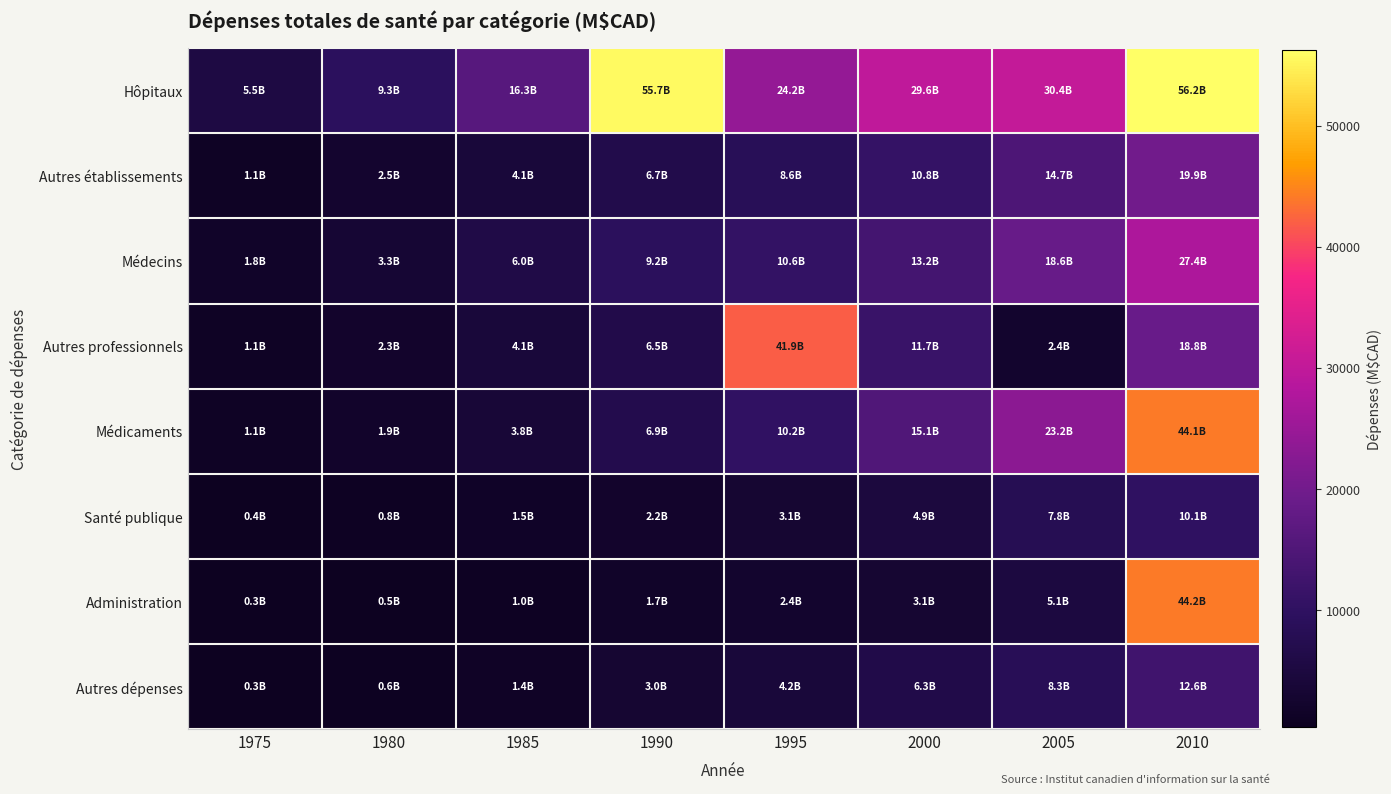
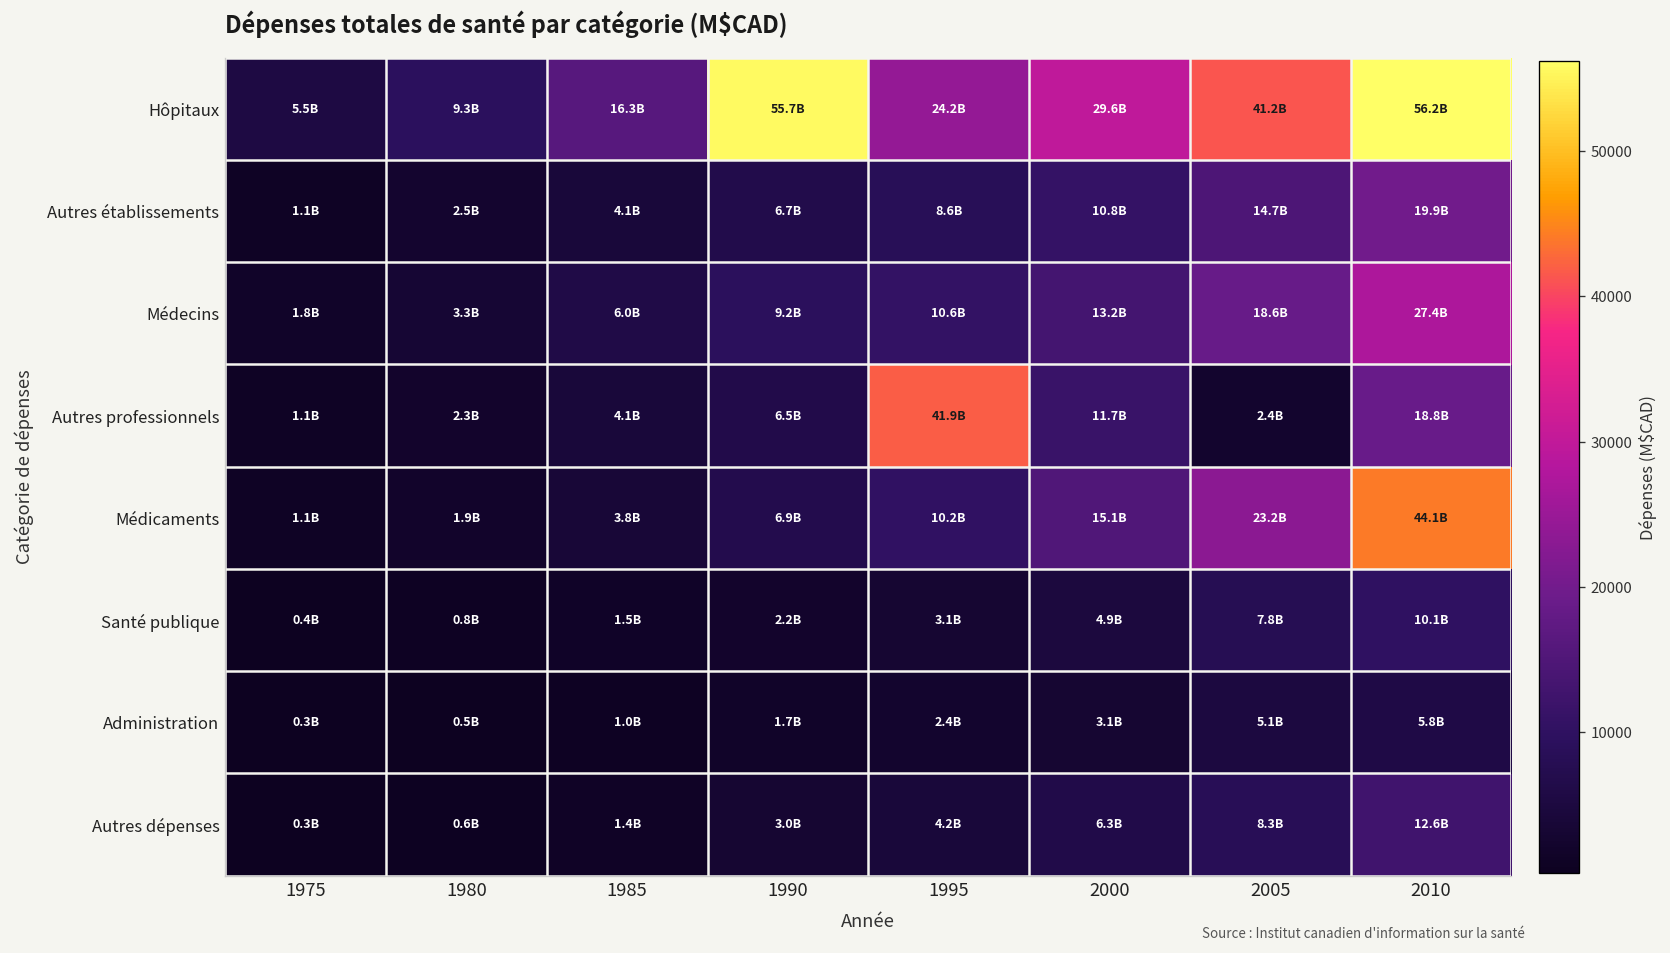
  {
    "Hôpitaux": {
      "1975": "5.5B",
      "1980": "9.3B",
      "1985": "16.3B",
      "1990": "55.7B",
      "1995": "24.2B",
      "2000": "29.6B",
-     "2005": "30.4B",
+     "2005": "41.2B",
      "2010": "56.2B"
    },
    "Autres établissements": {
      "1975": "1.1B",
      "1980": "2.5B",
      "1985": "4.1B",
      "1990": "6.7B",
      "1995": "8.6B",
      "2000": "10.8B",
      "2005": "14.7B",
      "2010": "19.9B"
    },
    "Médecins": {
      "1975": "1.8B",
      "1980": "3.3B",
      "1985": "6.0B",
      "1990": "9.2B",
      "1995": "10.6B",
      "2000": "13.2B",
      "2005": "18.6B",
      "2010": "27.4B"
    },
    "Autres professionnels": {
      "1975": "1.1B",
      "1980": "2.3B",
      "1985": "4.1B",
      "1990": "6.5B",
      "1995": "41.9B",
      "2000": "11.7B",
      "2005": "2.4B",
      "2010": "18.8B"
    },
    "Médicaments": {
      "1975": "1.1B",
      "1980": "1.9B",
      "1985": "3.8B",
      "1990": "6.9B",
      "1995": "10.2B",
      "2000": "15.1B",
      "2005": "23.2B",
      "2010": "44.1B"
    },
    "Santé publique": {
      "1975": "0.4B",
      "1980": "0.8B",
      "1985": "1.5B",
      "1990": "2.2B",
      "1995": "3.1B",
      "2000": "4.9B",
      "2005": "7.8B",
      "2010": "10.1B"
    },
    "Administration": {
      "1975": "0.3B",
      "1980": "0.5B",
      "1985": "1.0B",
      "1990": "1.7B",
      "1995": "2.4B",
      "2000": "3.1B",
      "2005": "5.1B",
-     "2010": "44.2B"
+     "2010": "5.8B"
    },
    "Autres dépenses": {
      "1975": "0.3B",
      "1980": "0.6B",
      "1985": "1.4B",
      "1990": "3.0B",
      "1995": "4.2B",
      "2000": "6.3B",
      "2005": "8.3B",
      "2010": "12.6B"
    }
  }
